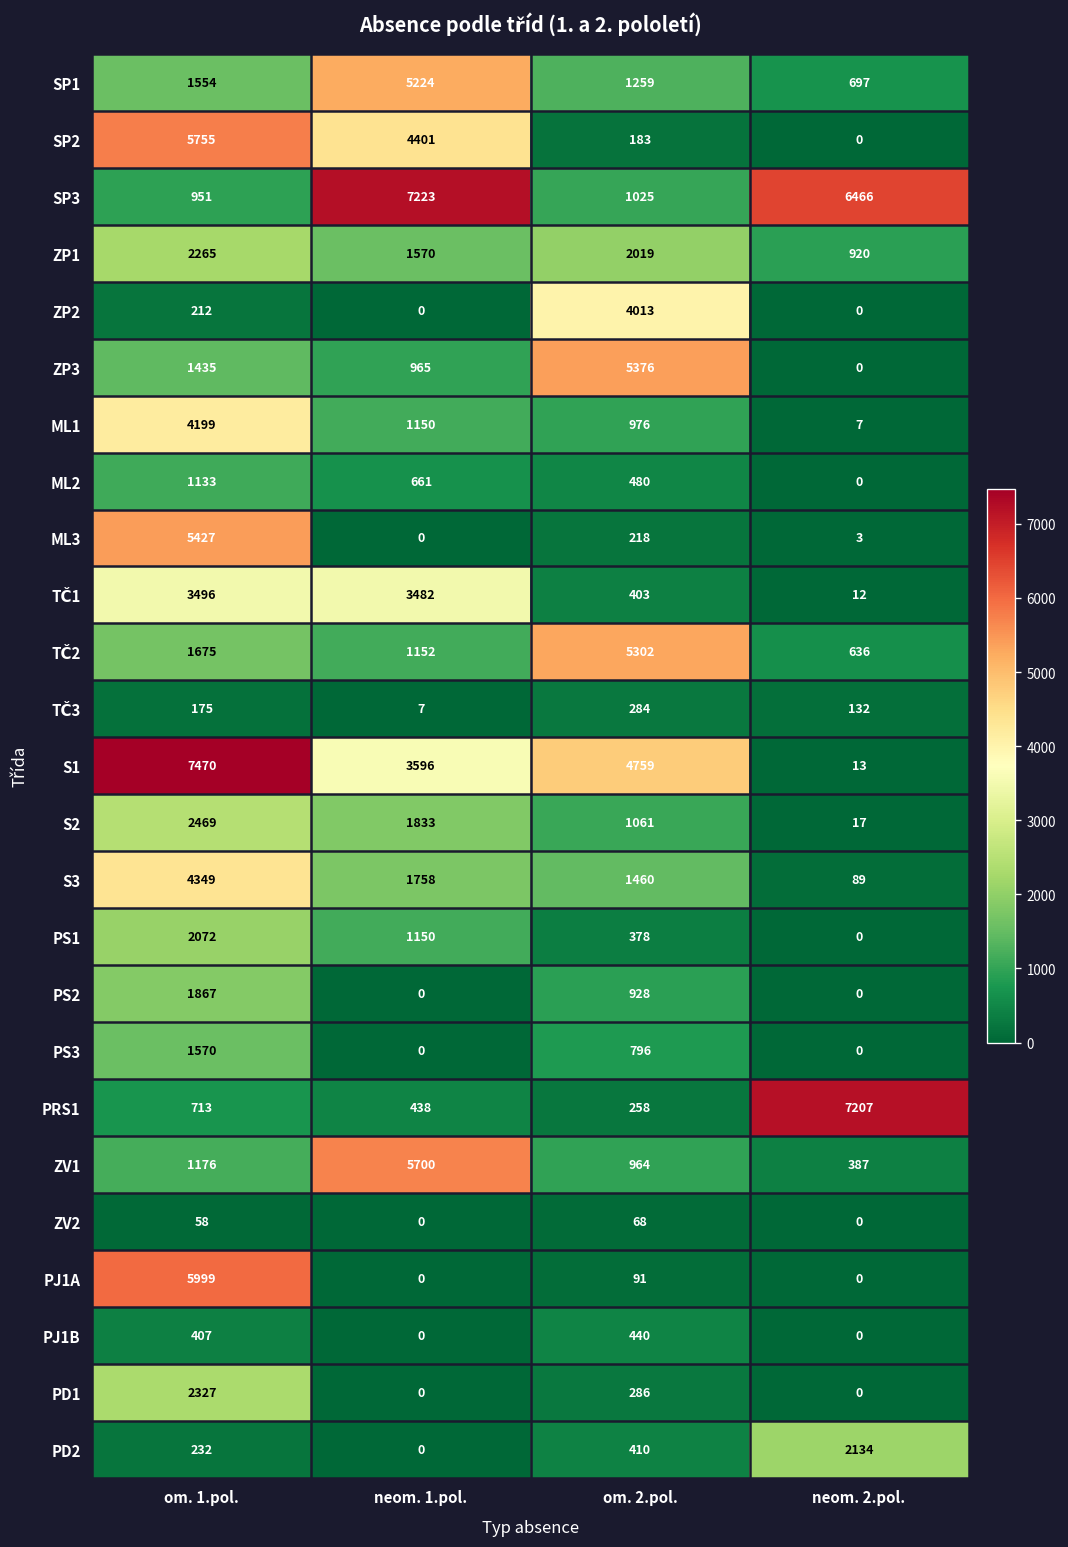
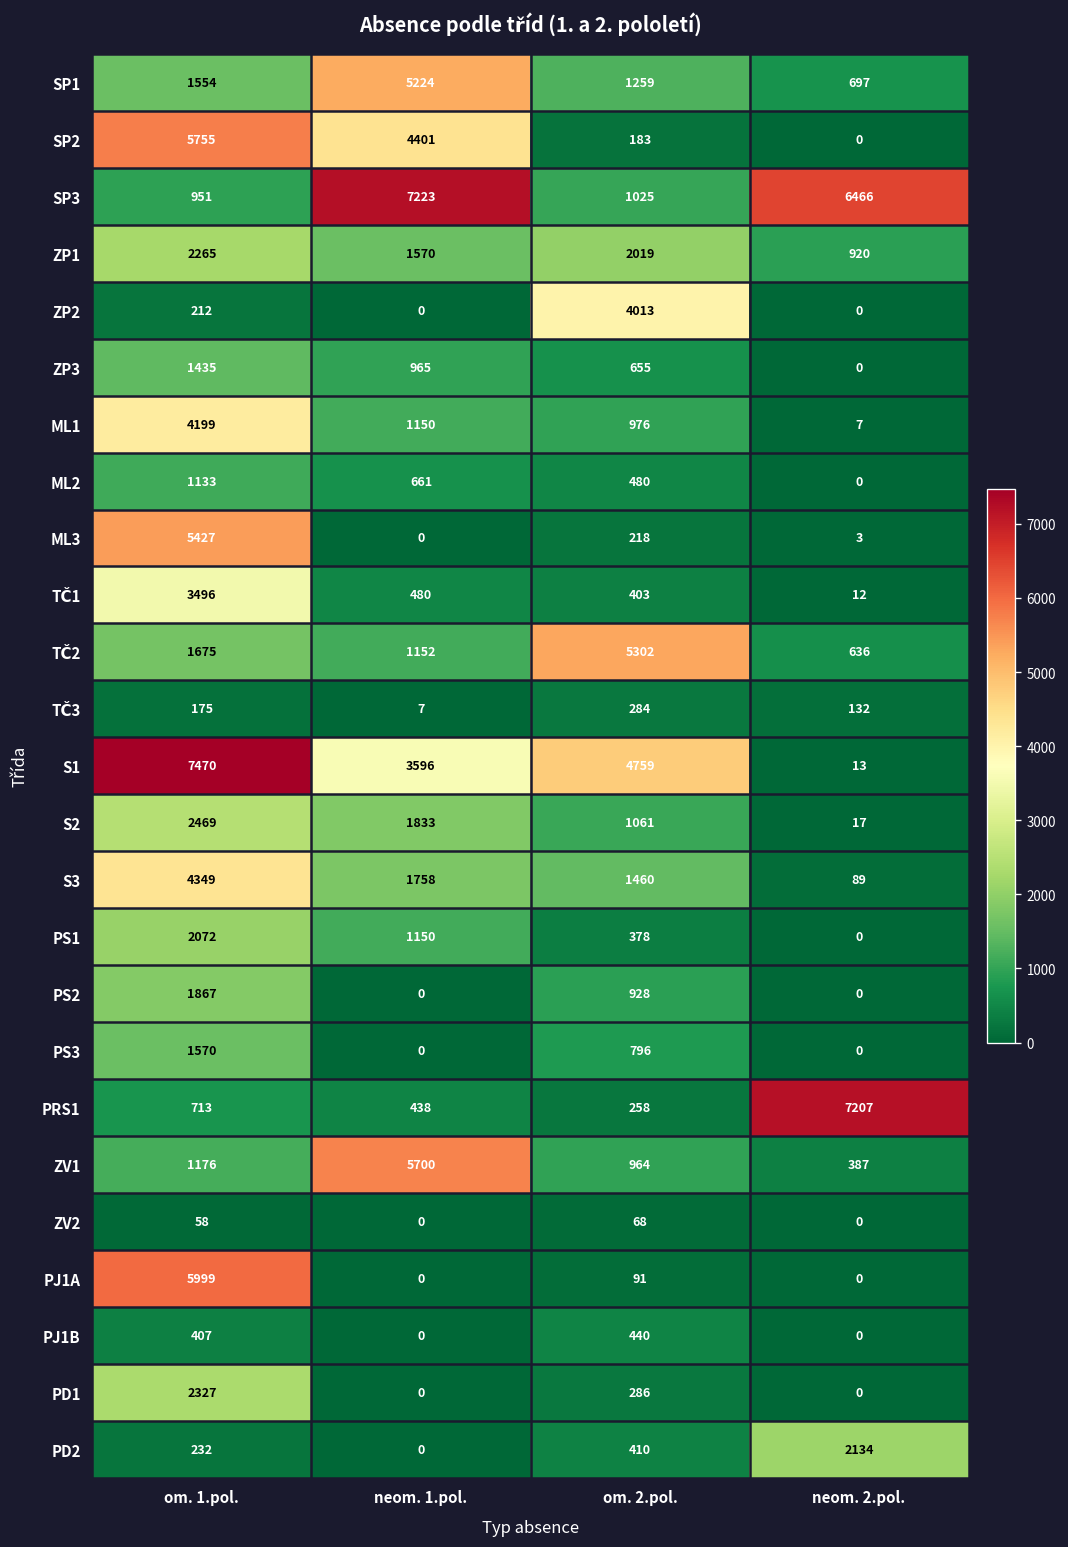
  {
    "SP1": {
      "om. 1.pol.": 1554,
      "neom. 1.pol.": 5224,
      "om. 2.pol.": 1259,
      "neom. 2.pol.": 697
    },
    "SP2": {
      "om. 1.pol.": 5755,
      "neom. 1.pol.": 4401,
      "om. 2.pol.": 183,
      "neom. 2.pol.": 0
    },
    "SP3": {
      "om. 1.pol.": 951,
      "neom. 1.pol.": 7223,
      "om. 2.pol.": 1025,
      "neom. 2.pol.": 6466
    },
    "ZP1": {
      "om. 1.pol.": 2265,
      "neom. 1.pol.": 1570,
      "om. 2.pol.": 2019,
      "neom. 2.pol.": 920
    },
    "ZP2": {
      "om. 1.pol.": 212,
      "neom. 1.pol.": 0,
      "om. 2.pol.": 4013,
      "neom. 2.pol.": 0
    },
    "ZP3": {
      "om. 1.pol.": 1435,
      "neom. 1.pol.": 965,
-     "om. 2.pol.": 5376,
+     "om. 2.pol.": 655,
      "neom. 2.pol.": 0
    },
    "ML1": {
      "om. 1.pol.": 4199,
      "neom. 1.pol.": 1150,
      "om. 2.pol.": 976,
      "neom. 2.pol.": 7
    },
    "ML2": {
      "om. 1.pol.": 1133,
      "neom. 1.pol.": 661,
      "om. 2.pol.": 480,
      "neom. 2.pol.": 0
    },
    "ML3": {
      "om. 1.pol.": 5427,
      "neom. 1.pol.": 0,
      "om. 2.pol.": 218,
      "neom. 2.pol.": 3
    },
    "TČ1": {
      "om. 1.pol.": 3496,
-     "neom. 1.pol.": 3482,
+     "neom. 1.pol.": 480,
      "om. 2.pol.": 403,
      "neom. 2.pol.": 12
    },
    "TČ2": {
      "om. 1.pol.": 1675,
      "neom. 1.pol.": 1152,
      "om. 2.pol.": 5302,
      "neom. 2.pol.": 636
    },
    "TČ3": {
      "om. 1.pol.": 175,
      "neom. 1.pol.": 7,
      "om. 2.pol.": 284,
      "neom. 2.pol.": 132
    },
    "S1": {
      "om. 1.pol.": 7470,
      "neom. 1.pol.": 3596,
      "om. 2.pol.": 4759,
      "neom. 2.pol.": 13
    },
    "S2": {
      "om. 1.pol.": 2469,
      "neom. 1.pol.": 1833,
      "om. 2.pol.": 1061,
      "neom. 2.pol.": 17
    },
    "S3": {
      "om. 1.pol.": 4349,
      "neom. 1.pol.": 1758,
      "om. 2.pol.": 1460,
      "neom. 2.pol.": 89
    },
    "PS1": {
      "om. 1.pol.": 2072,
      "neom. 1.pol.": 1150,
      "om. 2.pol.": 378,
      "neom. 2.pol.": 0
    },
    "PS2": {
      "om. 1.pol.": 1867,
      "neom. 1.pol.": 0,
      "om. 2.pol.": 928,
      "neom. 2.pol.": 0
    },
    "PS3": {
      "om. 1.pol.": 1570,
      "neom. 1.pol.": 0,
      "om. 2.pol.": 796,
      "neom. 2.pol.": 0
    },
    "PRS1": {
      "om. 1.pol.": 713,
      "neom. 1.pol.": 438,
      "om. 2.pol.": 258,
      "neom. 2.pol.": 7207
    },
    "ZV1": {
      "om. 1.pol.": 1176,
      "neom. 1.pol.": 5700,
      "om. 2.pol.": 964,
      "neom. 2.pol.": 387
    },
    "ZV2": {
      "om. 1.pol.": 58,
      "neom. 1.pol.": 0,
      "om. 2.pol.": 68,
      "neom. 2.pol.": 0
    },
    "PJ1A": {
      "om. 1.pol.": 5999,
      "neom. 1.pol.": 0,
      "om. 2.pol.": 91,
      "neom. 2.pol.": 0
    },
    "PJ1B": {
      "om. 1.pol.": 407,
      "neom. 1.pol.": 0,
      "om. 2.pol.": 440,
      "neom. 2.pol.": 0
    },
    "PD1": {
      "om. 1.pol.": 2327,
      "neom. 1.pol.": 0,
      "om. 2.pol.": 286,
      "neom. 2.pol.": 0
    },
    "PD2": {
      "om. 1.pol.": 232,
      "neom. 1.pol.": 0,
      "om. 2.pol.": 410,
      "neom. 2.pol.": 2134
    }
  }
